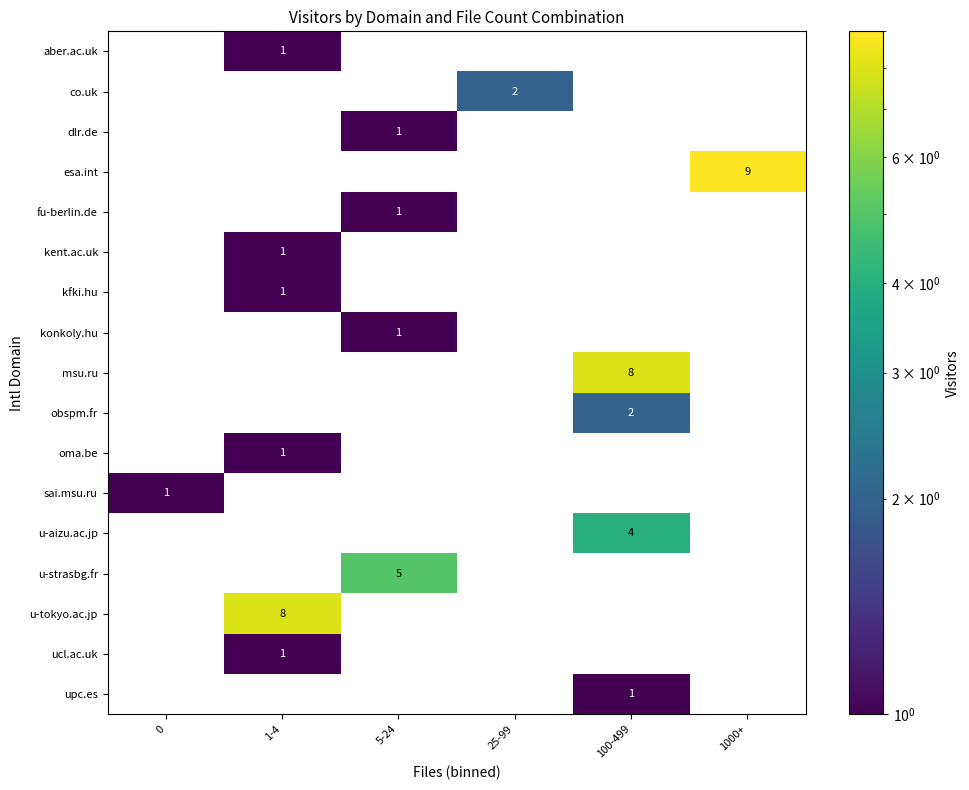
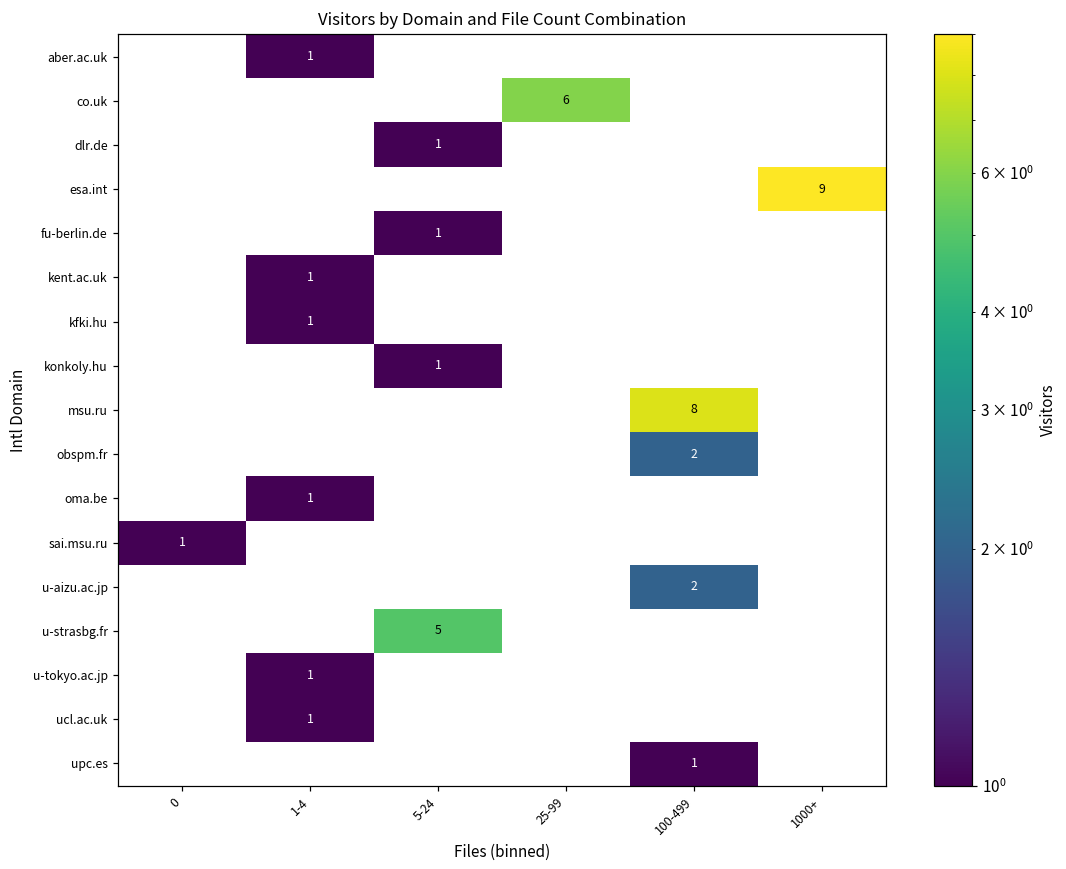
  {
    "aber.ac.uk": {
      "1-4": 1
    },
    "co.uk": {
-     "25-99": 2
+     "25-99": 6
    },
    "dlr.de": {
      "5-24": 1
    },
    "esa.int": {
      "1000+": 9
    },
    "fu-berlin.de": {
      "5-24": 1
    },
    "kent.ac.uk": {
      "1-4": 1
    },
    "kfki.hu": {
      "1-4": 1
    },
    "konkoly.hu": {
      "5-24": 1
    },
    "msu.ru": {
      "100-499": 8
    },
    "obspm.fr": {
      "100-499": 2
    },
    "oma.be": {
      "1-4": 1
    },
    "sai.msu.ru": {
      "0": 1
    },
    "u-aizu.ac.jp": {
-     "100-499": 4
+     "100-499": 2
    },
    "u-strasbg.fr": {
      "5-24": 5
    },
    "u-tokyo.ac.jp": {
-     "1-4": 8
+     "1-4": 1
    },
    "ucl.ac.uk": {
      "1-4": 1
    },
    "upc.es": {
      "100-499": 1
    }
  }
